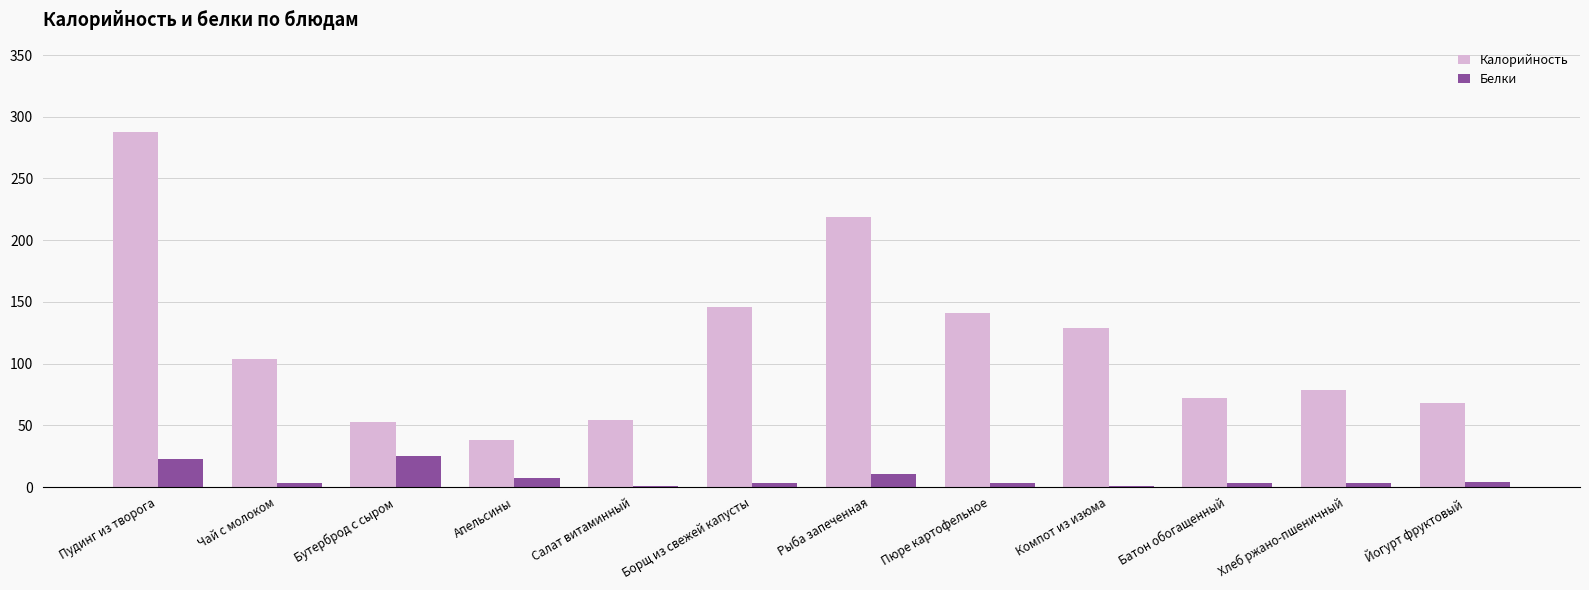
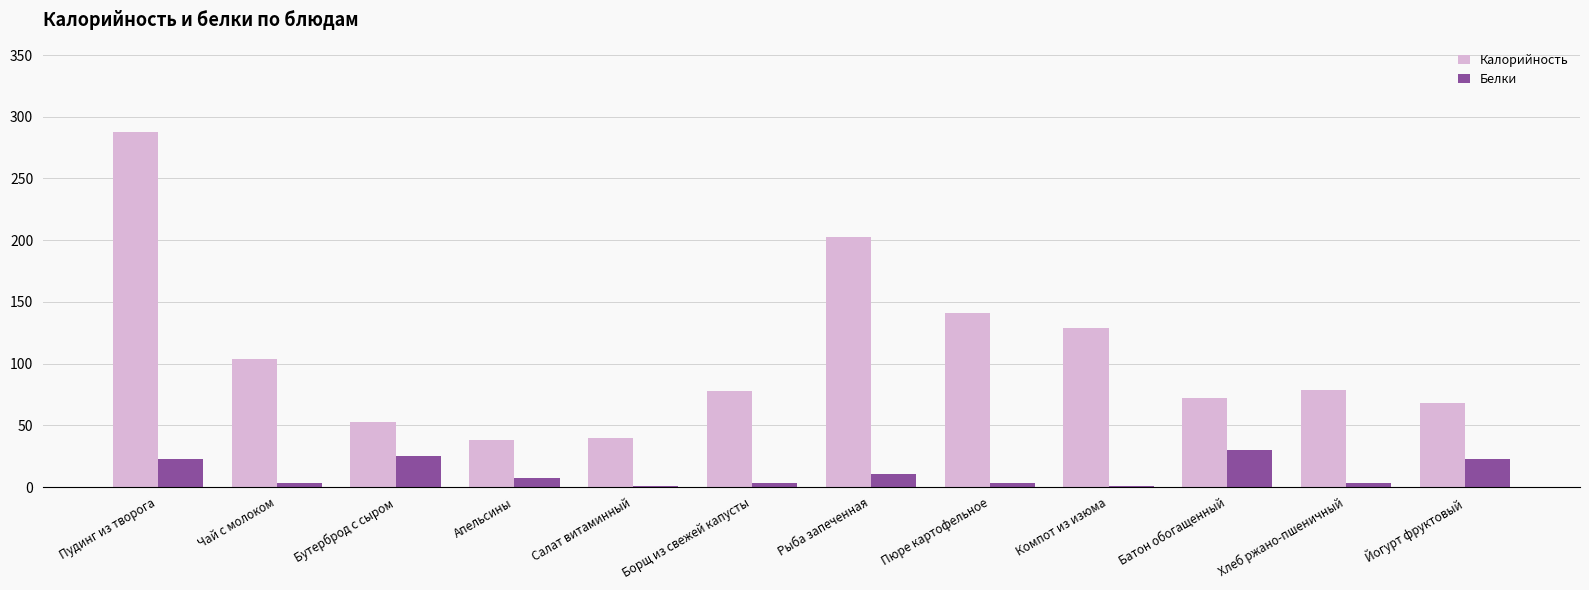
  {
    "Калорийность": {
      "Пудинг из творога": 288,
      "Чай с молоком": 104,
      "Бутерброд с сыром": 53,
      "Апельсины": 38,
-     "Салат витаминный": 54,
-     "Борщ из свежей капусты": 146,
-     "Рыба запеченная": 218,
+     "Салат витаминный": 40,
+     "Борщ из свежей капусты": 78,
+     "Рыба запеченная": 203,
      "Пюре картофельное": 141,
      "Компот из изюма": 129,
      "Батон обогащенный": 72,
      "Хлеб ржано-пшеничный": 79,
      "Йогурт фруктовый": 68
    },
    "Белки": {
      "Пудинг из творога": 23,
      "Чай с молоком": 3,
      "Бутерброд с сыром": 25,
      "Апельсины": 7,
      "Борщ из свежей капусты": 3,
      "Рыба запеченная": 10,
      "Пюре картофельное": 3,
-     "Батон обогащенный": 3,
+     "Батон обогащенный": 30,
      "Хлеб ржано-пшеничный": 3,
-     "Йогурт фруктовый": 4
+     "Йогурт фруктовый": 23
    }
  }
